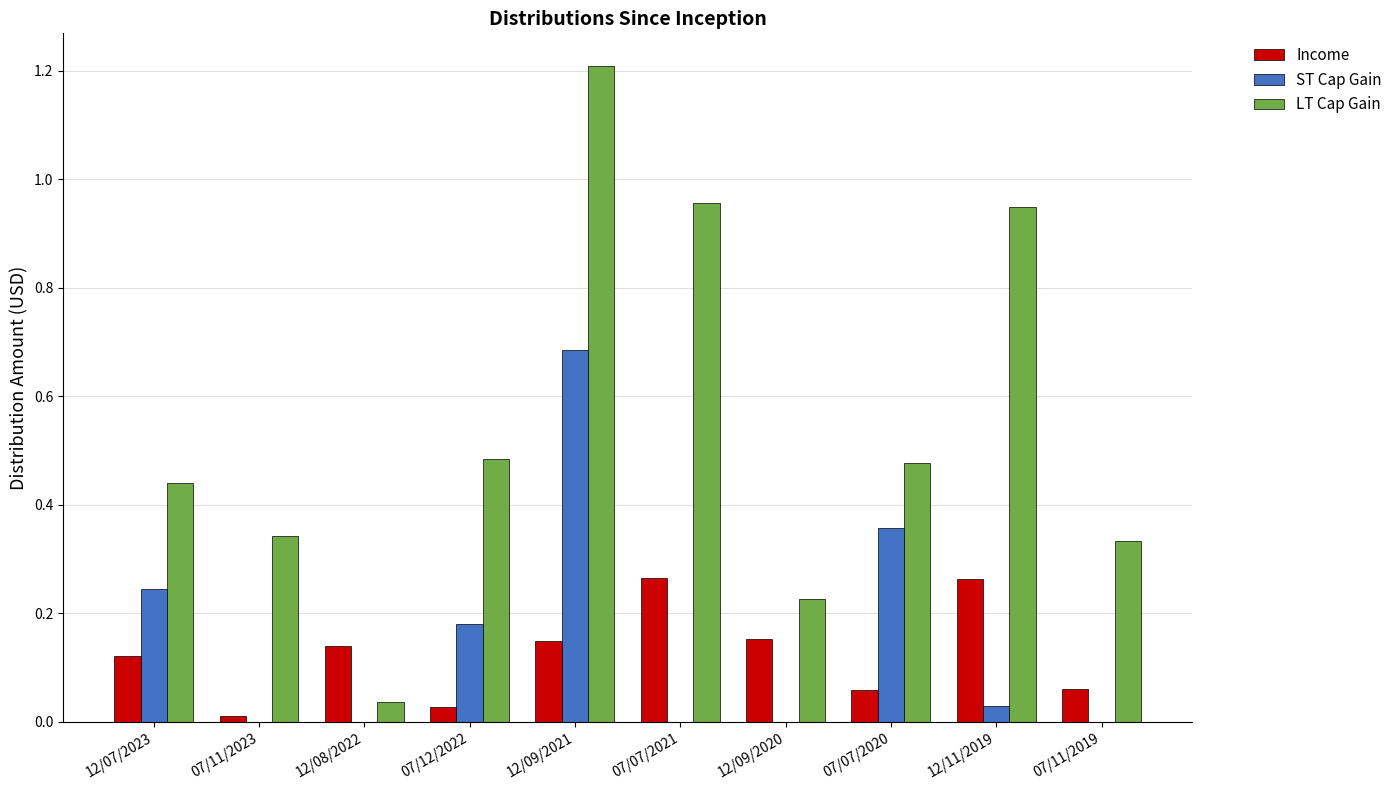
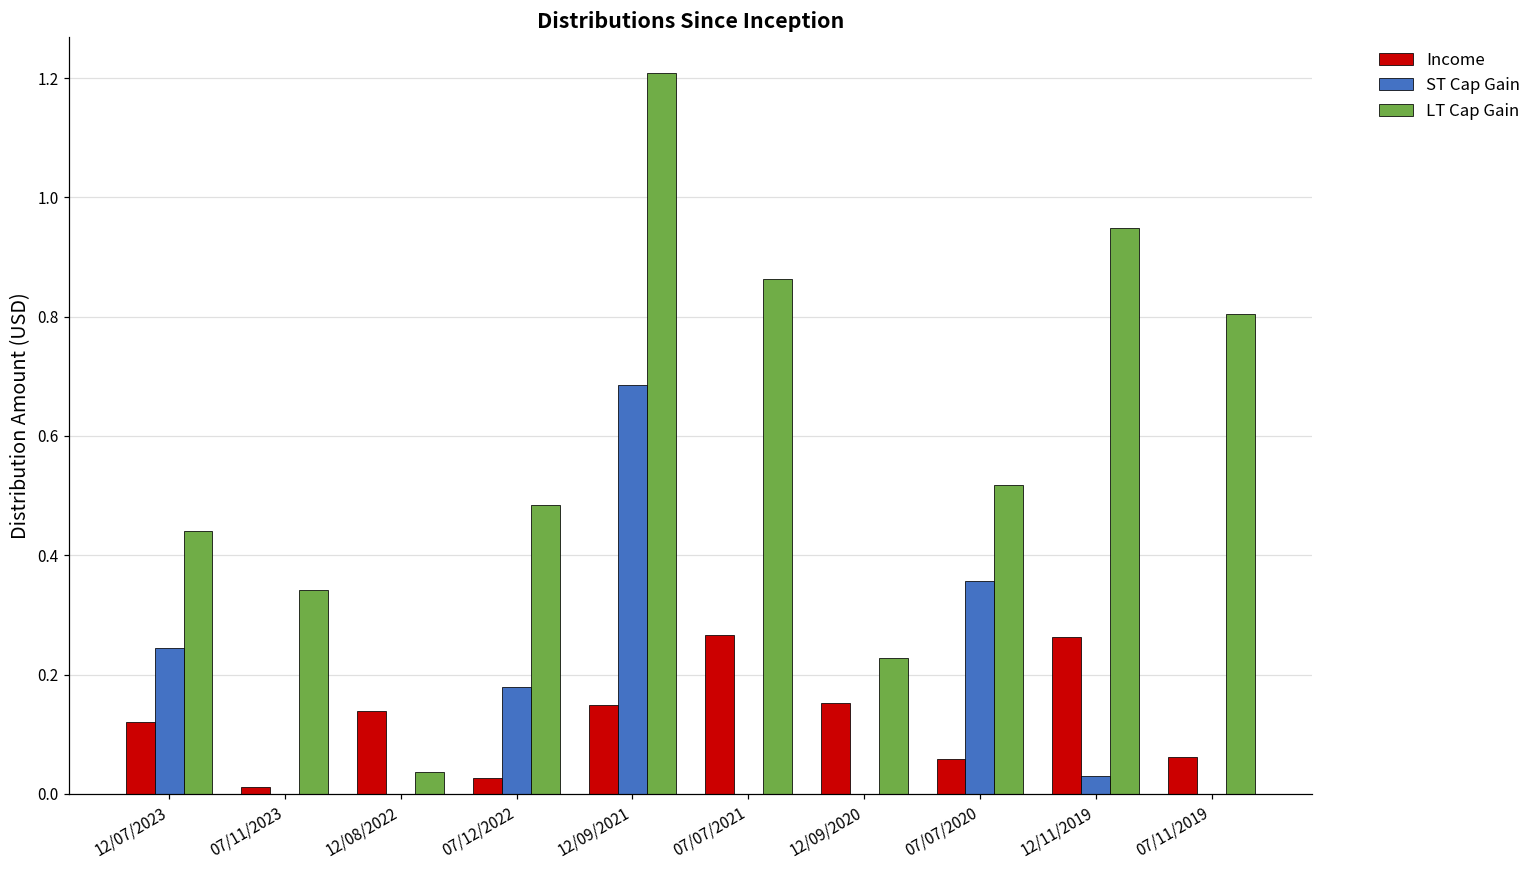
  {
    "Income": {
      "12/07/2023": 0.12,
      "07/11/2023": 0.01,
      "12/08/2022": 0.14,
      "07/12/2022": 0.03,
      "12/09/2021": 0.15,
      "07/07/2021": 0.27,
      "12/09/2020": 0.15,
      "07/07/2020": 0.06,
      "12/11/2019": 0.26,
      "07/11/2019": 0.06
    },
    "ST Cap Gain": {
      "12/07/2023": 0.24,
      "07/11/2023": 0.00,
      "12/08/2022": 0.00,
      "07/12/2022": 0.18,
      "12/09/2021": 0.69,
      "07/07/2021": 0.00,
      "12/09/2020": 0.00,
      "07/07/2020": 0.36,
      "12/11/2019": 0.03,
      "07/11/2019": 0.00
    },
    "LT Cap Gain": {
      "12/07/2023": 0.44,
      "07/11/2023": 0.34,
      "12/08/2022": 0.04,
      "07/12/2022": 0.48,
      "12/09/2021": 1.21,
-     "07/07/2021": 0.96,
+     "07/07/2021": 0.86,
      "12/09/2020": 0.23,
-     "07/07/2020": 0.48,
+     "07/07/2020": 0.52,
      "12/11/2019": 0.95,
-     "07/11/2019": 0.33
+     "07/11/2019": 0.80
    }
  }
